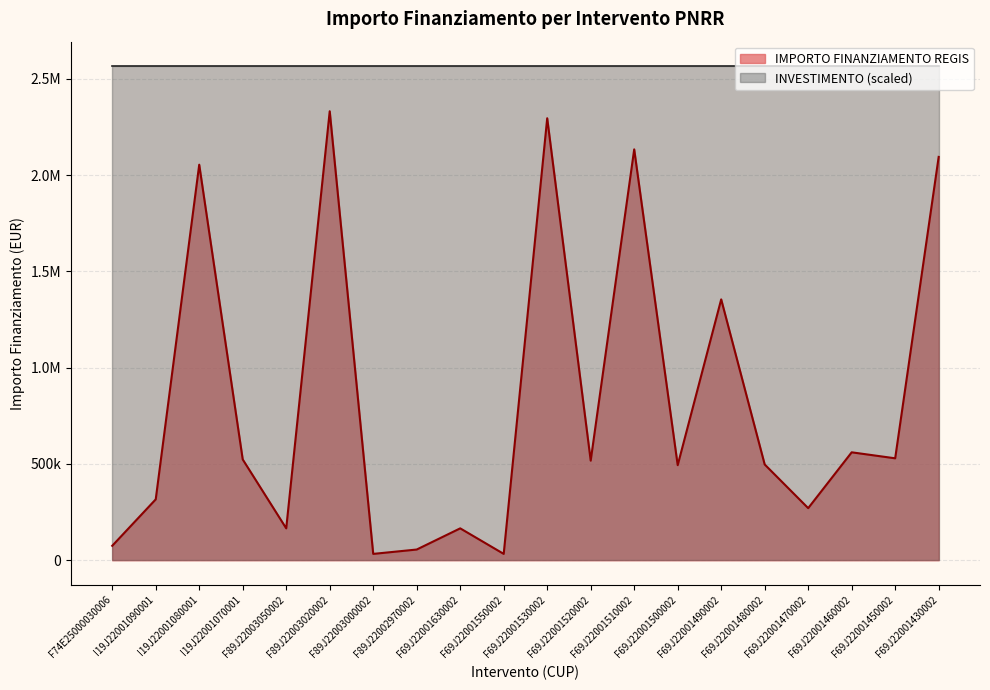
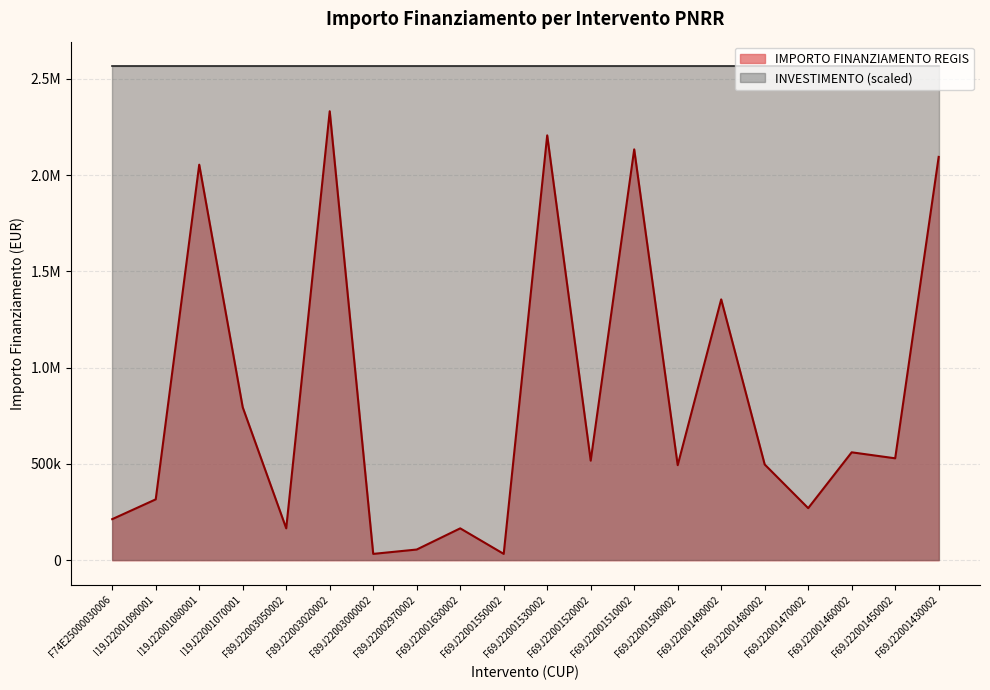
  {
    "IMPORTO FINANZIAMENTO REGIS": {
-     "F74E25000030006": 80000,
+     "F74E25000030006": 210000,
      "I19J22001090001": 320000,
      "I19J22001080001": 2050000,
-     "I19J22001070001": 520000,
+     "I19J22001070001": 790000,
      "F89J22003050002": 170000,
      "F89J22003020002": 2330000,
      "F89J22003000002": 30000,
      "F89J22002970002": 60000,
      "F69J22001630002": 170000,
      "F69J22001550002": 30000,
-     "F69J22001530002": 2300000,
+     "F69J22001530002": 2210000,
      "F69J22001520002": 520000,
      "F69J22001510002": 2130000,
      "F69J22001500002": 490000,
      "F69J22001490002": 1350000,
      "F69J22001480002": 500000,
      "F69J22001470002": 270000,
      "F69J22001460002": 560000,
      "F69J22001450002": 530000,
      "F69J22001430002": 2090000
    },
    "INVESTIMENTO (scaled)": {
      "F74E25000030006": 2560000,
      "I19J22001090001": 2560000,
      "I19J22001080001": 2560000,
      "I19J22001070001": 2560000,
      "F89J22003050002": 2560000,
      "F89J22003020002": 2560000,
      "F89J22003000002": 2560000,
      "F89J22002970002": 2560000,
      "F69J22001630002": 2560000,
      "F69J22001550002": 2560000,
      "F69J22001530002": 2560000,
      "F69J22001520002": 2560000,
      "F69J22001510002": 2560000,
      "F69J22001500002": 2560000,
      "F69J22001490002": 2560000
    }
  }
